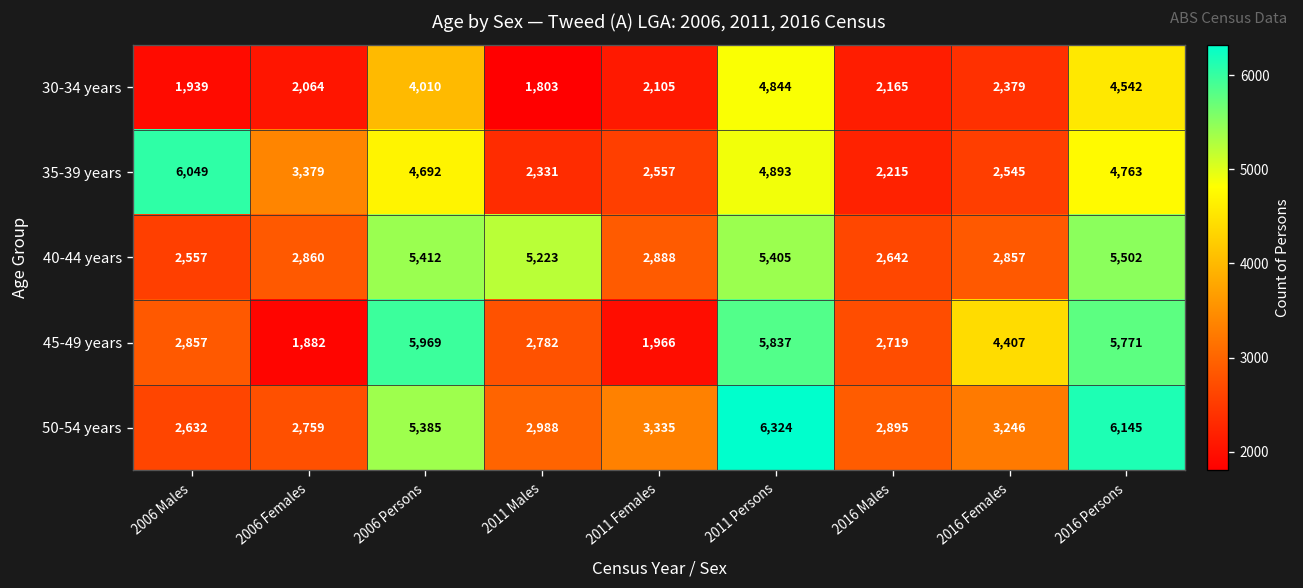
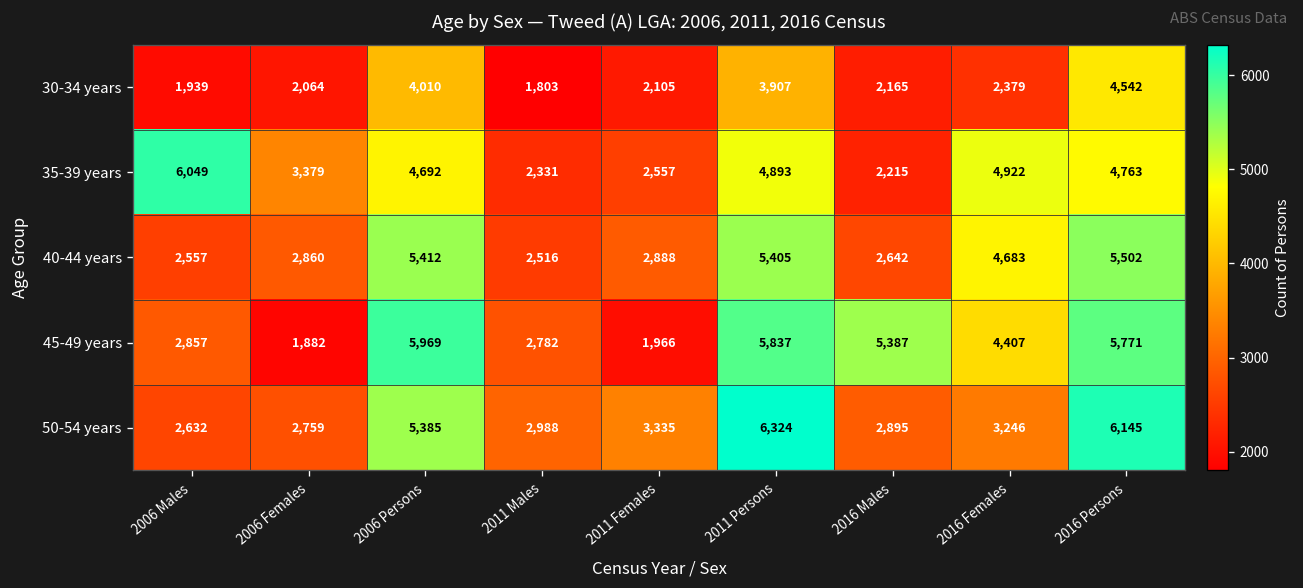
  {
    "30-34 years": {
      "2006 Males": "1,939",
      "2006 Females": "2,064",
      "2006 Persons": "4,010",
      "2011 Males": "1,803",
      "2011 Females": "2,105",
-     "2011 Persons": "4,844",
+     "2011 Persons": "3,907",
      "2016 Males": "2,165",
      "2016 Females": "2,379",
      "2016 Persons": "4,542"
    },
    "35-39 years": {
      "2006 Males": "6,049",
      "2006 Females": "3,379",
      "2006 Persons": "4,692",
      "2011 Males": "2,331",
      "2011 Females": "2,557",
      "2011 Persons": "4,893",
      "2016 Males": "2,215",
-     "2016 Females": "2,545",
+     "2016 Females": "4,922",
      "2016 Persons": "4,763"
    },
    "40-44 years": {
      "2006 Males": "2,557",
      "2006 Females": "2,860",
      "2006 Persons": "5,412",
-     "2011 Males": "5,223",
+     "2011 Males": "2,516",
      "2011 Females": "2,888",
      "2011 Persons": "5,405",
      "2016 Males": "2,642",
-     "2016 Females": "2,857",
+     "2016 Females": "4,683",
      "2016 Persons": "5,502"
    },
    "45-49 years": {
      "2006 Males": "2,857",
      "2006 Females": "1,882",
      "2006 Persons": "5,969",
      "2011 Males": "2,782",
      "2011 Females": "1,966",
      "2011 Persons": "5,837",
-     "2016 Males": "2,719",
+     "2016 Males": "5,387",
      "2016 Females": "4,407",
      "2016 Persons": "5,771"
    },
    "50-54 years": {
      "2006 Males": "2,632",
      "2006 Females": "2,759",
      "2006 Persons": "5,385",
      "2011 Males": "2,988",
      "2011 Females": "3,335",
      "2011 Persons": "6,324",
      "2016 Males": "2,895",
      "2016 Females": "3,246",
      "2016 Persons": "6,145"
    }
  }
